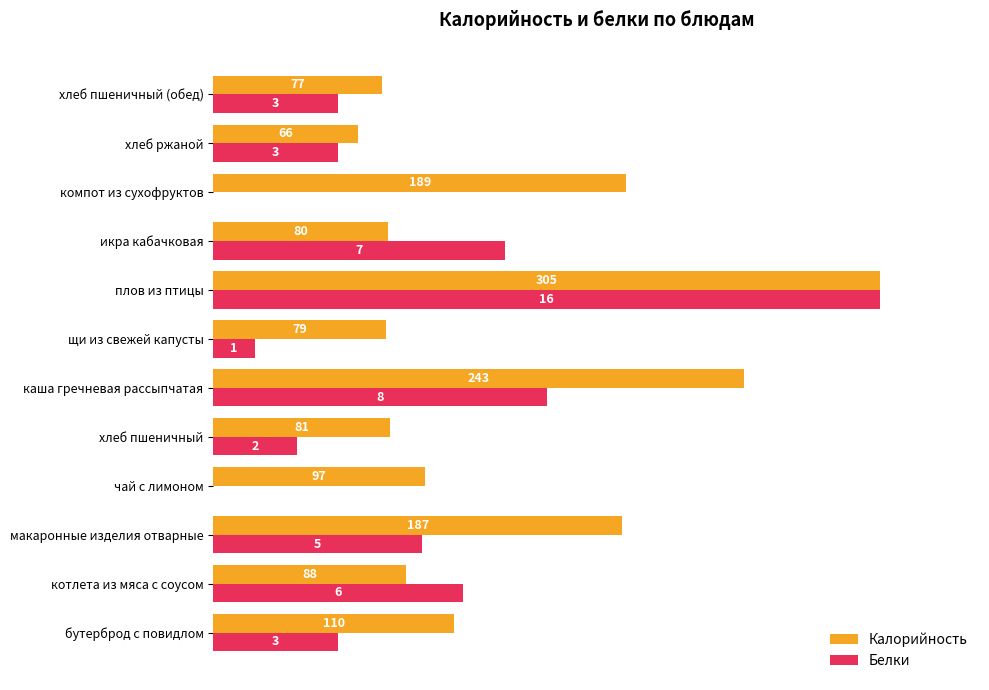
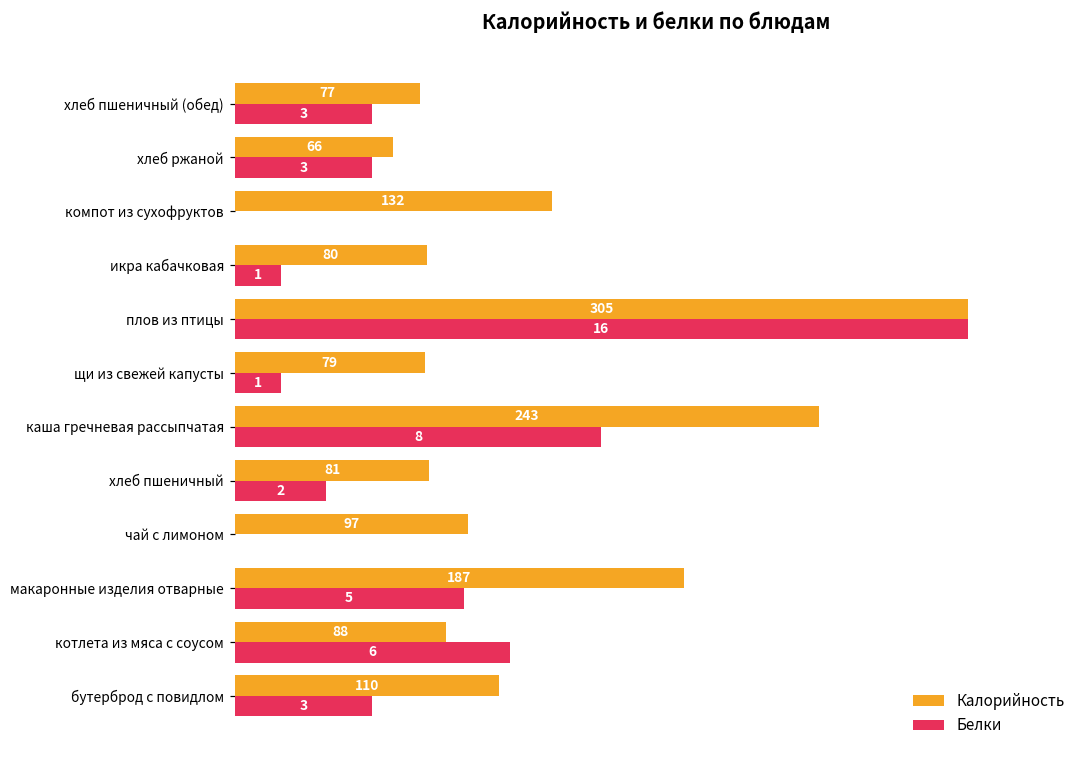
  {
    "Калорийность": {
-     "компот из сухофруктов": 189
+     "компот из сухофруктов": 132
    },
    "Белки": {
-     "икра кабачковая": 7
+     "икра кабачковая": 1
    }
  }
